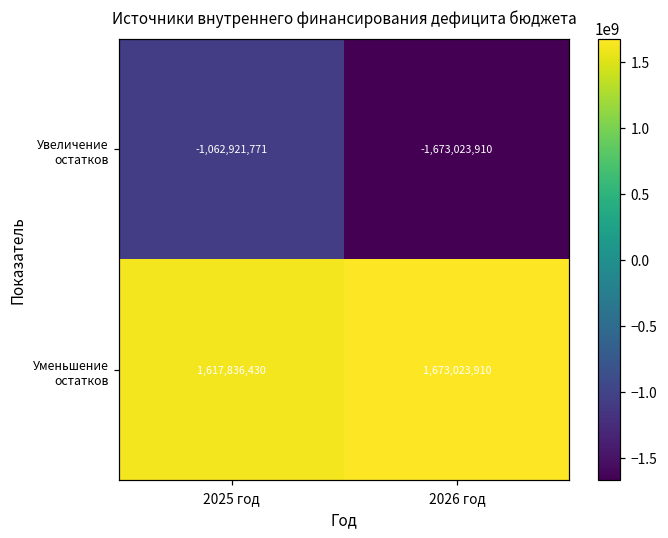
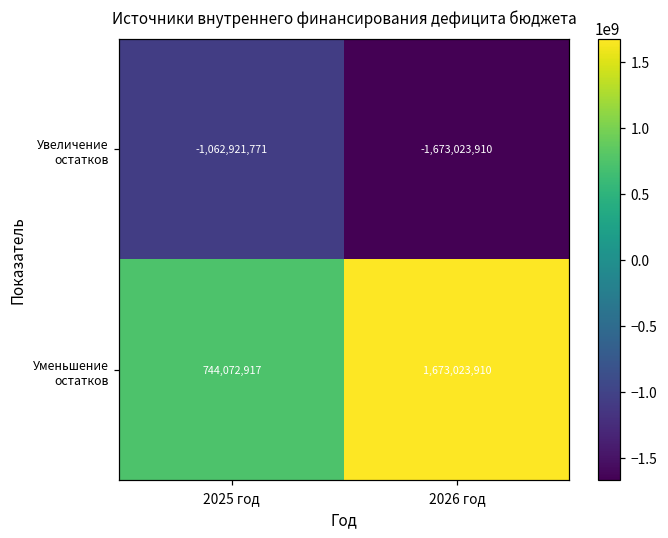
  {
    "Увеличение остатков": {
      "2025 год": "-1,062,921,771",
      "2026 год": "-1,673,023,910"
    },
    "Уменьшение остатков": {
-     "2025 год": "1,617,836,430",
+     "2025 год": "744,072,917",
      "2026 год": "1,673,023,910"
    }
  }
